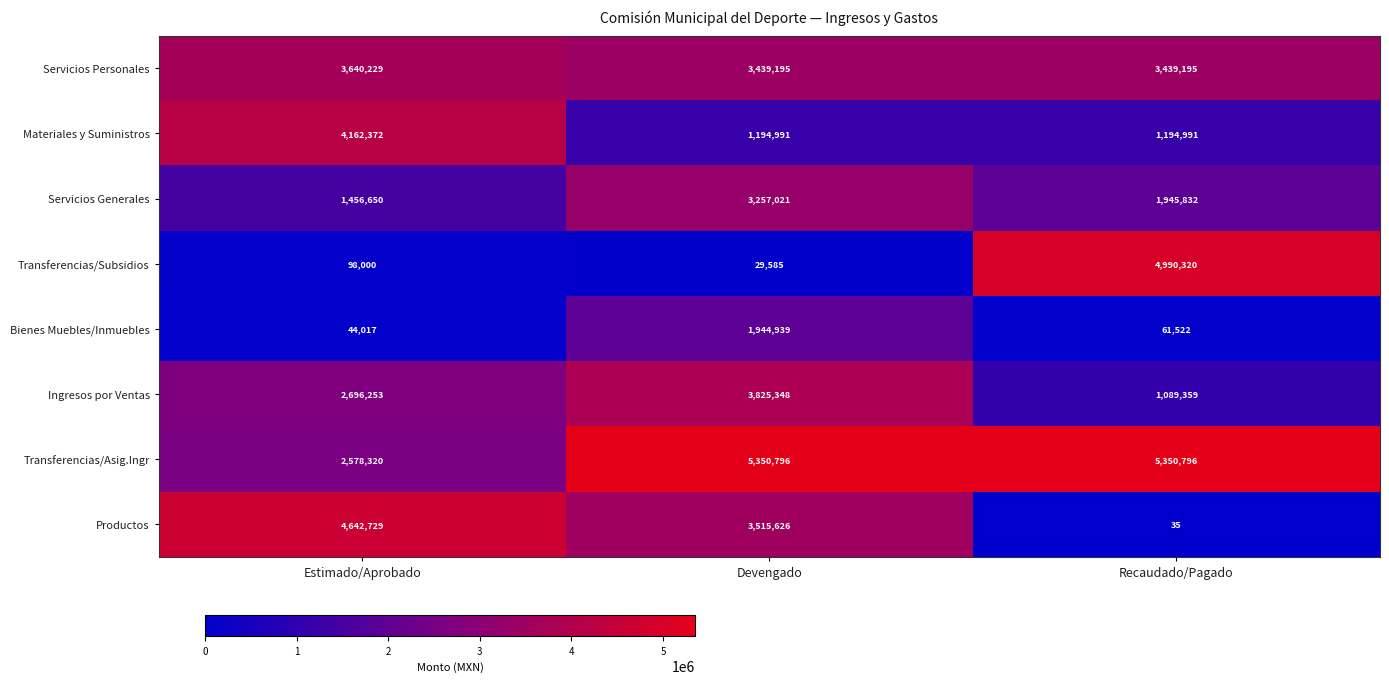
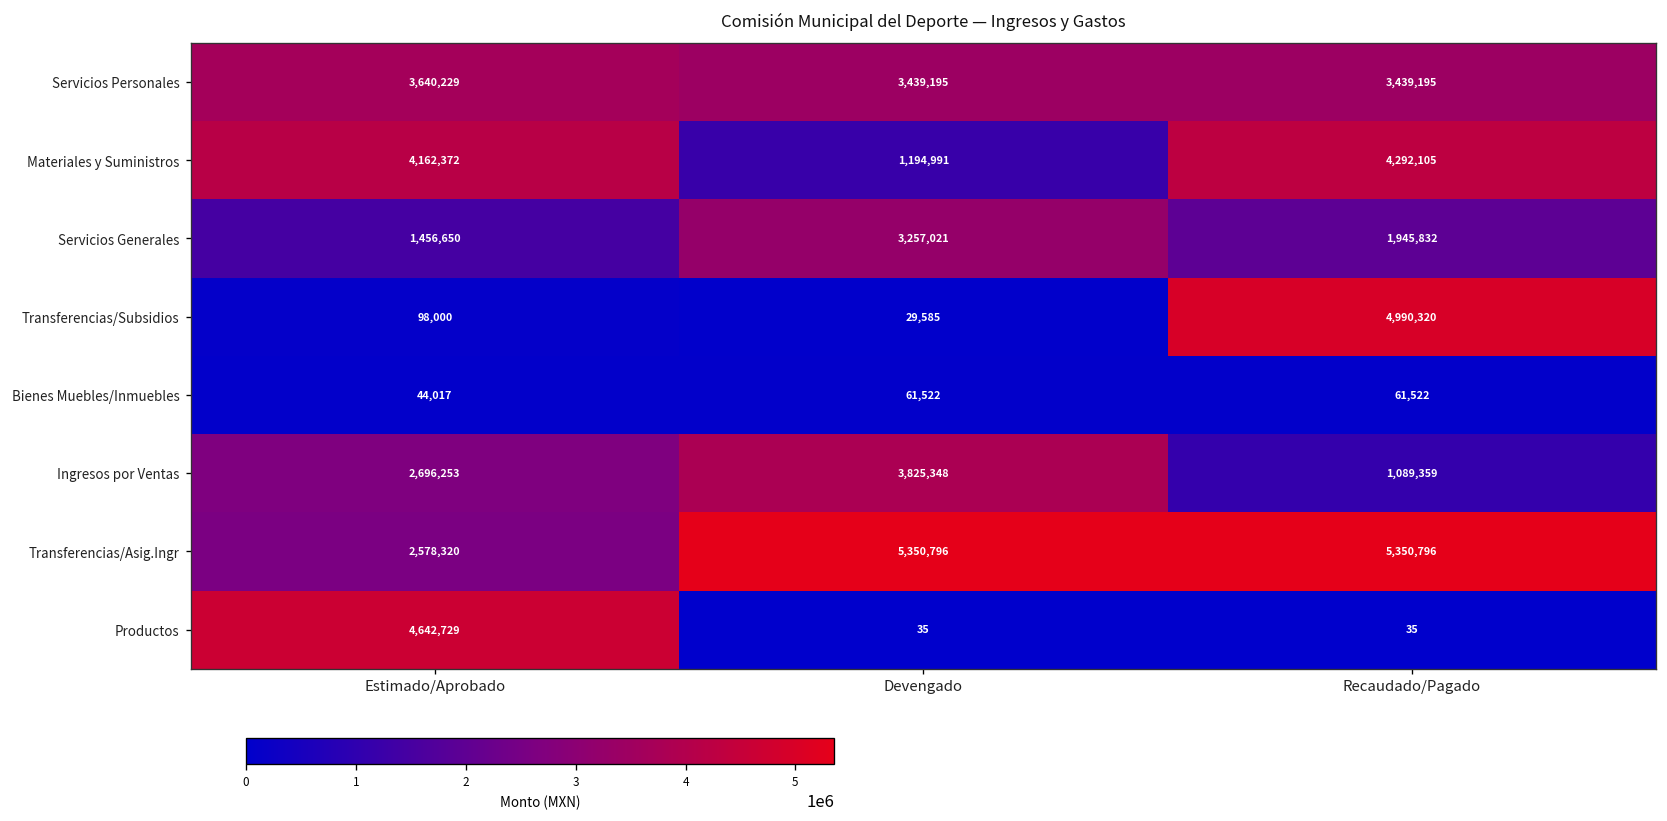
  {
    "Servicios Personales": {
      "Estimado/Aprobado": "3,640,229",
      "Devengado": "3,439,195",
      "Recaudado/Pagado": "3,439,195"
    },
    "Materiales y Suministros": {
      "Estimado/Aprobado": "4,162,372",
      "Devengado": "1,194,991",
-     "Recaudado/Pagado": "1,194,991"
+     "Recaudado/Pagado": "4,292,105"
    },
    "Servicios Generales": {
      "Estimado/Aprobado": "1,456,650",
      "Devengado": "3,257,021",
      "Recaudado/Pagado": "1,945,832"
    },
    "Transferencias/Subsidios": {
      "Estimado/Aprobado": "98,000",
      "Devengado": "29,585",
      "Recaudado/Pagado": "4,990,320"
    },
    "Bienes Muebles/Inmuebles": {
      "Estimado/Aprobado": "44,017",
-     "Devengado": "1,944,939",
+     "Devengado": "61,522",
      "Recaudado/Pagado": "61,522"
    },
    "Ingresos por Ventas": {
      "Estimado/Aprobado": "2,696,253",
      "Devengado": "3,825,348",
      "Recaudado/Pagado": "1,089,359"
    },
    "Transferencias/Asig.Ingr": {
      "Estimado/Aprobado": "2,578,320",
      "Devengado": "5,350,796",
      "Recaudado/Pagado": "5,350,796"
    },
    "Productos": {
      "Estimado/Aprobado": "4,642,729",
-     "Devengado": "3,515,626",
+     "Devengado": "35",
      "Recaudado/Pagado": "35"
    }
  }
